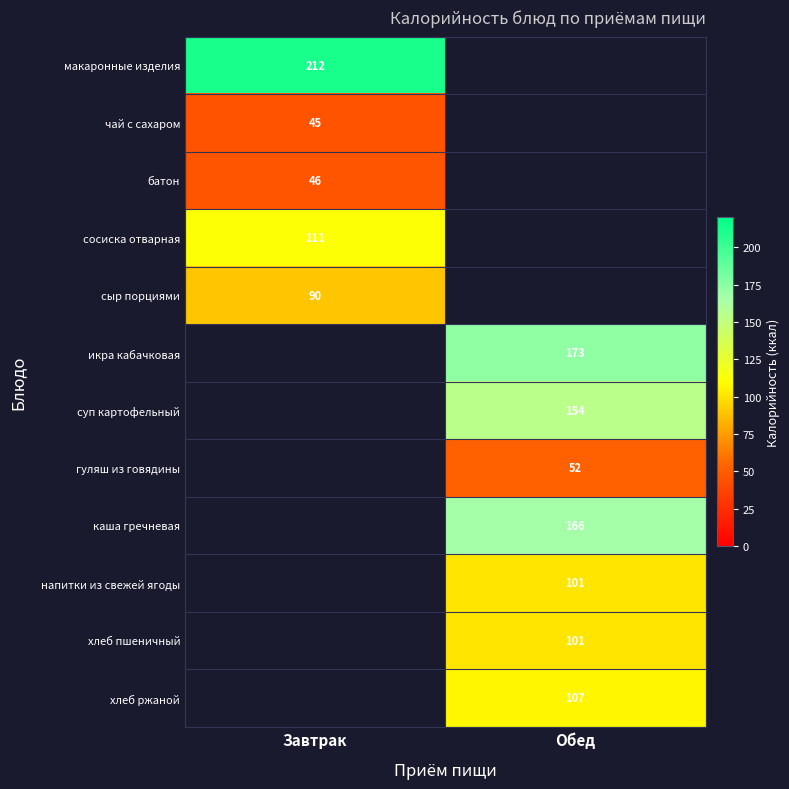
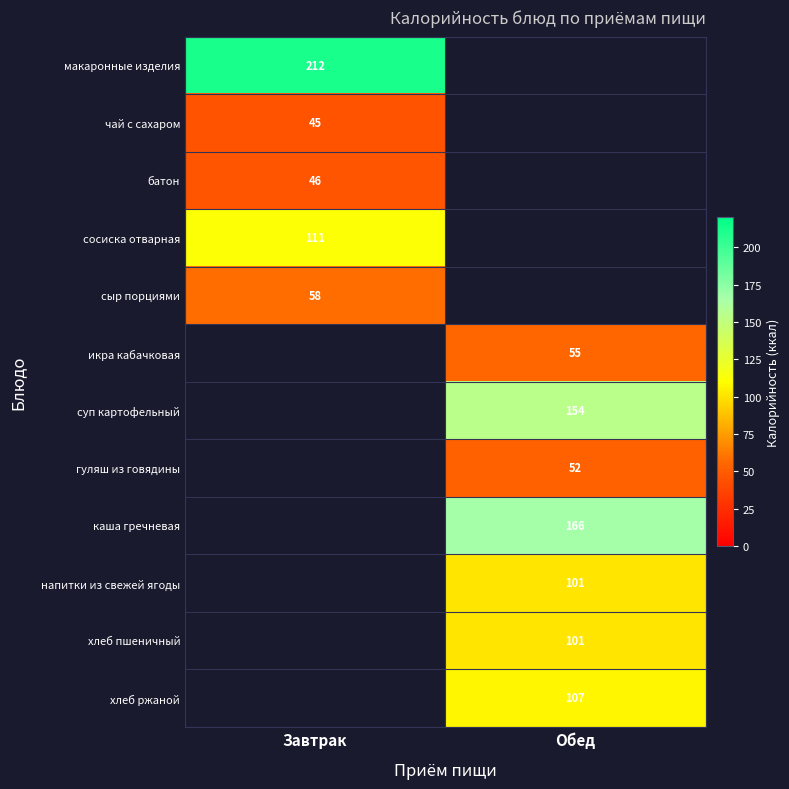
  {
    "макаронные изделия": {
      "Завтрак": 212
    },
    "чай с сахаром": {
      "Завтрак": 45
    },
    "батон": {
      "Завтрак": 46
    },
    "сосиска отварная": {
      "Завтрак": 111
    },
    "сыр порциями": {
-     "Завтрак": 90
+     "Завтрак": 58
    },
    "икра кабачковая": {
-     "Обед": 173
+     "Обед": 55
    },
    "суп картофельный": {
      "Обед": 154
    },
    "гуляш из говядины": {
      "Обед": 52
    },
    "каша гречневая": {
      "Обед": 166
    },
    "напитки из свежей ягоды": {
      "Обед": 101
    },
    "хлеб пшеничный": {
      "Обед": 101
    },
    "хлеб ржаной": {
      "Обед": 107
    }
  }
